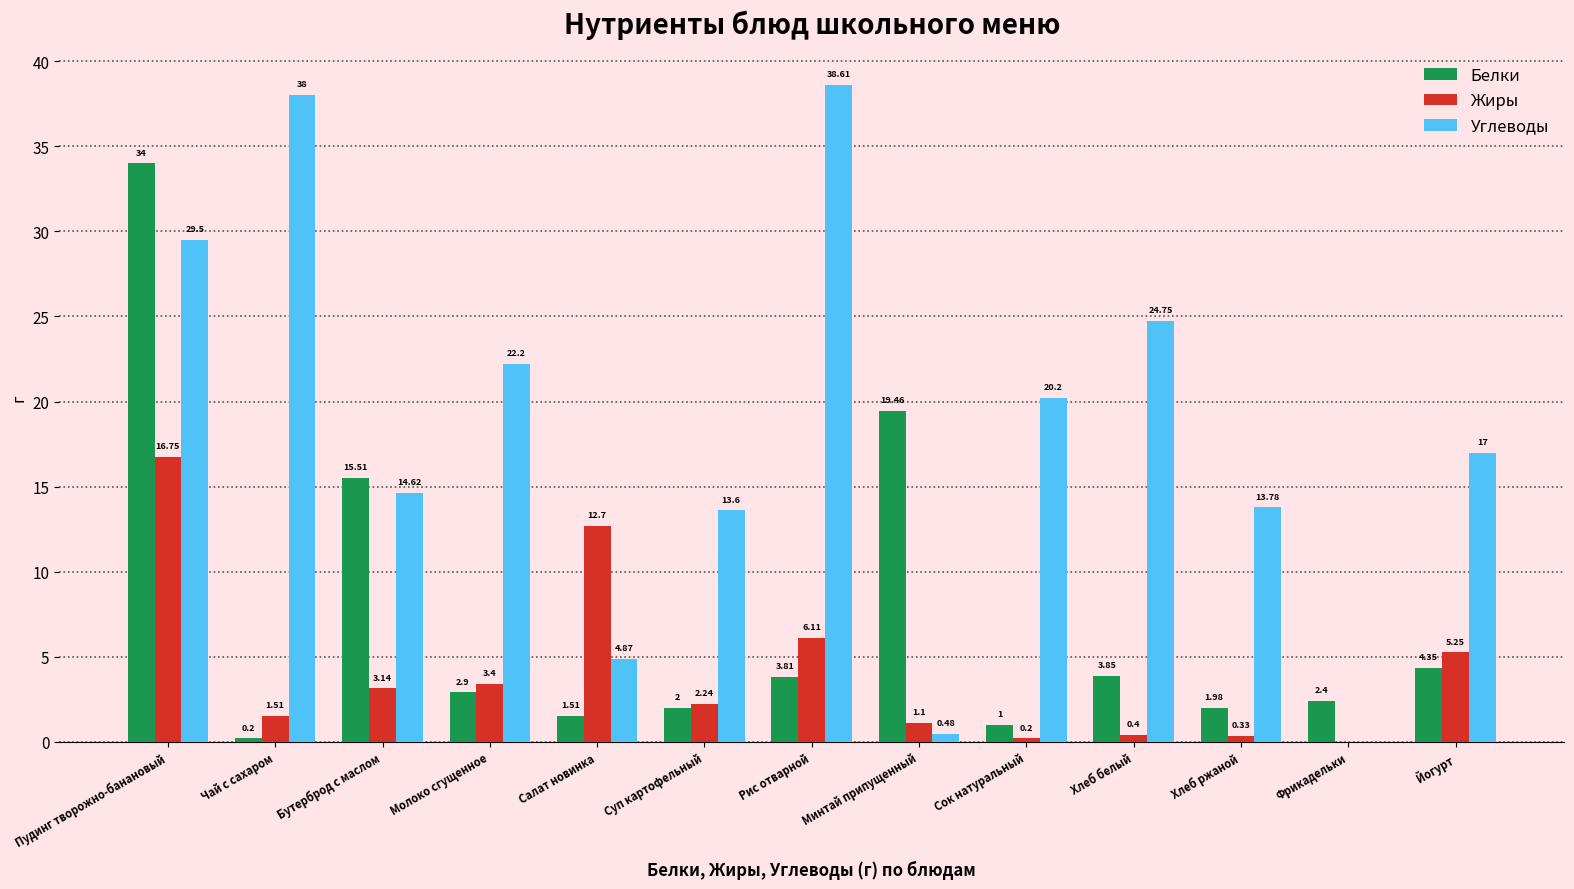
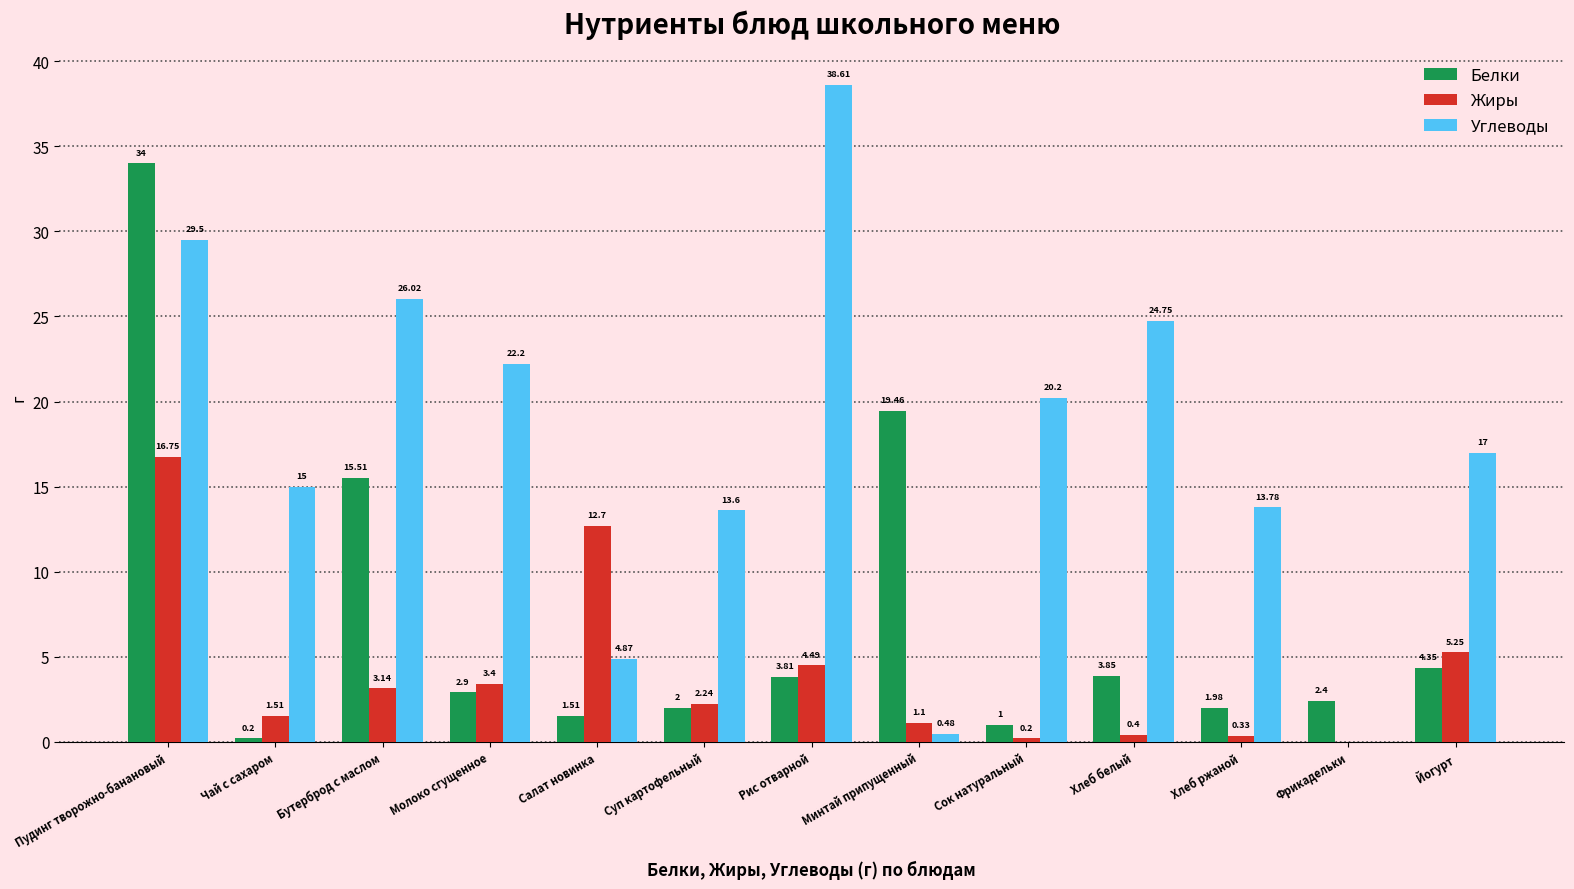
  {
    "Белки": {
      "Пудинг творожно-банановый": 34,
      "Чай с сахаром": 0.2,
      "Бутерброд с маслом": 15.51,
      "Молоко сгущенное": 2.9,
      "Салат новинка": 1.51,
      "Суп картофельный": 2,
      "Рис отварной": 3.81,
      "Минтай припущенный": 19.46,
      "Сок натуральный": 1,
      "Хлеб белый": 3.85,
      "Хлеб ржаной": 1.98,
      "Фрикадельки": 2.4,
      "Йогурт": 4.35
    },
    "Жиры": {
      "Пудинг творожно-банановый": 16.75,
      "Чай с сахаром": 1.51,
      "Бутерброд с маслом": 3.14,
      "Молоко сгущенное": 3.4,
      "Салат новинка": 12.7,
      "Суп картофельный": 2.24,
-     "Рис отварной": 6.11,
+     "Рис отварной": 4.49,
      "Минтай припущенный": 1.1,
      "Сок натуральный": 0.2,
      "Хлеб белый": 0.4,
      "Хлеб ржаной": 0.33,
      "Йогурт": 5.25
    },
    "Углеводы": {
      "Пудинг творожно-банановый": 29.5,
-     "Чай с сахаром": 38,
-     "Бутерброд с маслом": 14.62,
+     "Чай с сахаром": 15,
+     "Бутерброд с маслом": 26.02,
      "Молоко сгущенное": 22.2,
      "Салат новинка": 4.87,
      "Суп картофельный": 13.6,
      "Рис отварной": 38.61,
      "Минтай припущенный": 0.48,
      "Сок натуральный": 20.2,
      "Хлеб белый": 24.75,
      "Хлеб ржаной": 13.78,
      "Йогурт": 17
    }
  }
